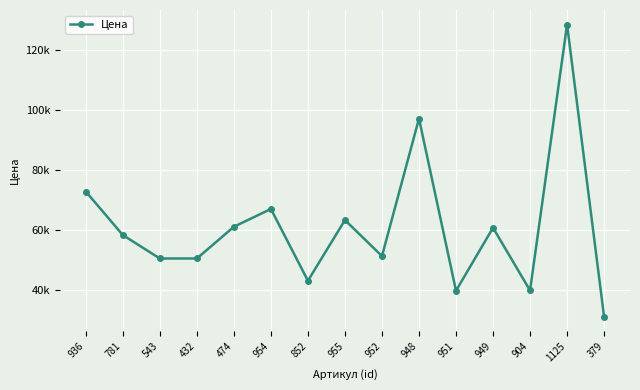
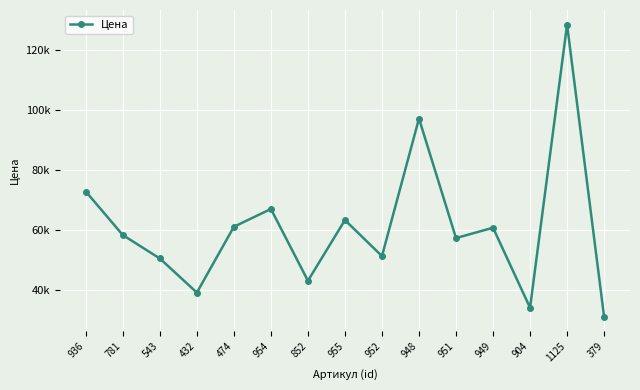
  {
    "936": 73000,
    "781": 58000,
    "543": 50000,
-   "432": 50000,
+   "432": 39000,
    "474": 61000,
    "954": 67000,
    "852": 43000,
    "955": 63000,
    "952": 51000,
    "948": 97000,
-   "951": 40000,
+   "951": 57000,
    "949": 61000,
-   "904": 40000,
+   "904": 34000,
    "1125": 128000,
    "379": 31000
  }
